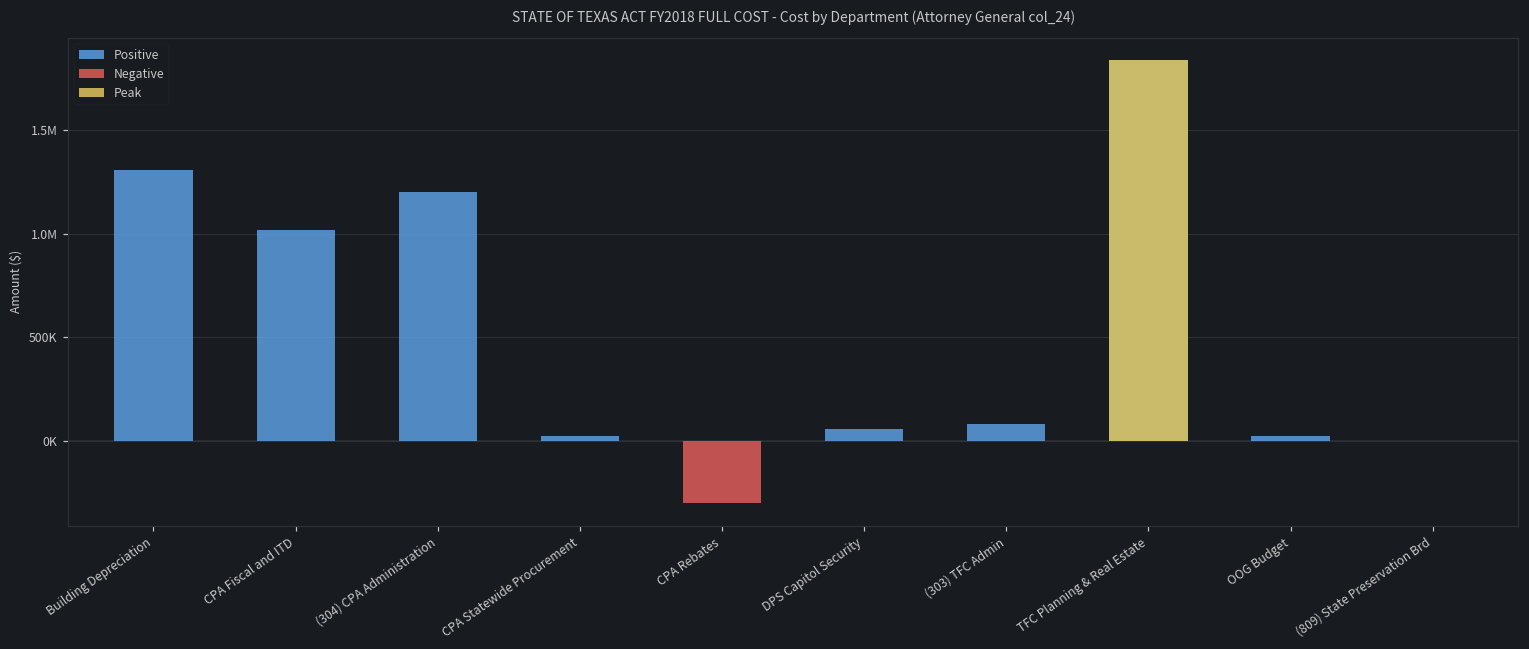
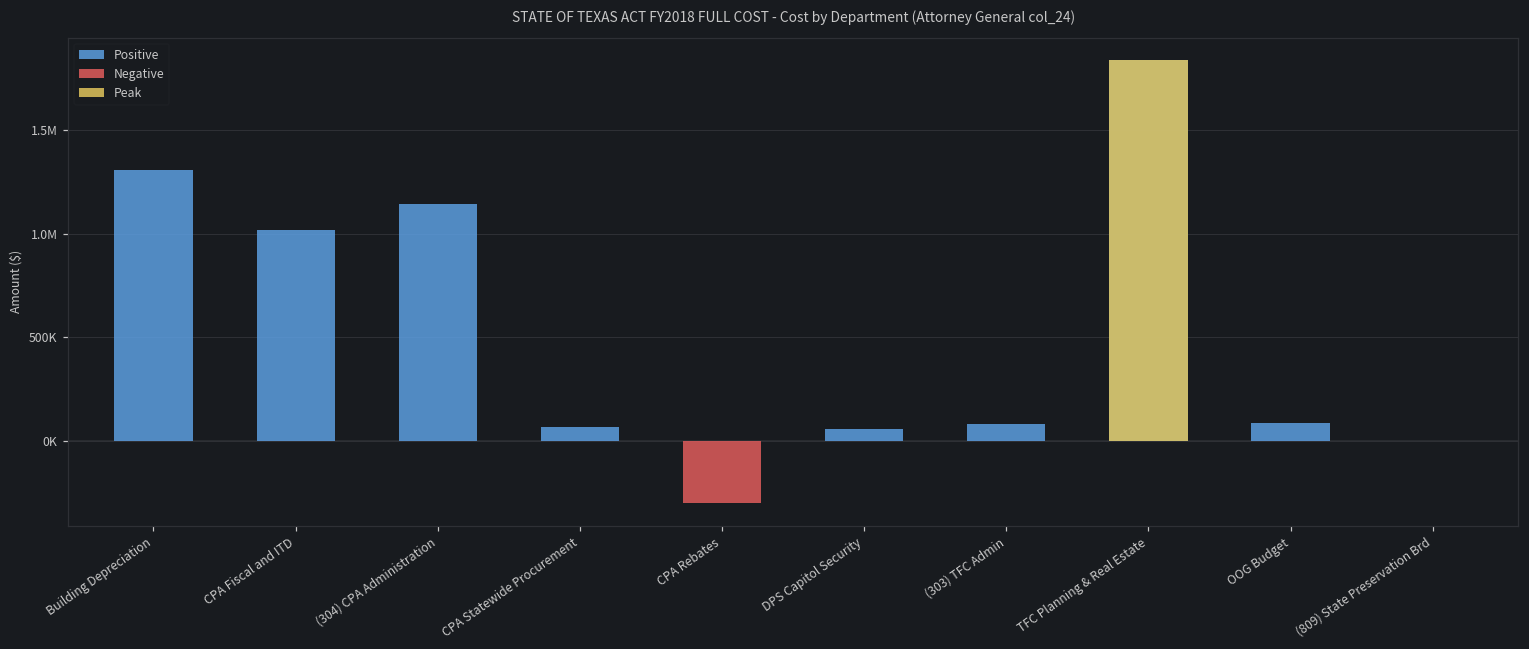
  {
    "Positive": {
      "Building Depreciation": 1310000,
      "CPA Fiscal and ITD": 1020000,
-     "(304) CPA Administration": 1200000,
-     "CPA Statewide Procurement": 20000,
+     "(304) CPA Administration": 1140000,
+     "CPA Statewide Procurement": 70000,
      "CPA Rebates": 0,
      "DPS Capitol Security": 60000,
      "(303) TFC Admin": 80000,
      "TFC Planning & Real Estate": 1840000,
-     "OOG Budget": 20000,
+     "OOG Budget": 90000,
      "(809) State Preservation Brd": 0
    },
    "Negative": {
      "Building Depreciation": 0,
      "CPA Fiscal and ITD": 0,
      "(304) CPA Administration": 0,
      "CPA Statewide Procurement": 0,
      "CPA Rebates": -300000,
      "DPS Capitol Security": 0,
      "(303) TFC Admin": 0,
      "TFC Planning & Real Estate": 0,
      "OOG Budget": 0,
      "(809) State Preservation Brd": 0
    },
    "Peak": {
      "TFC Planning & Real Estate": 1840000
    }
  }
